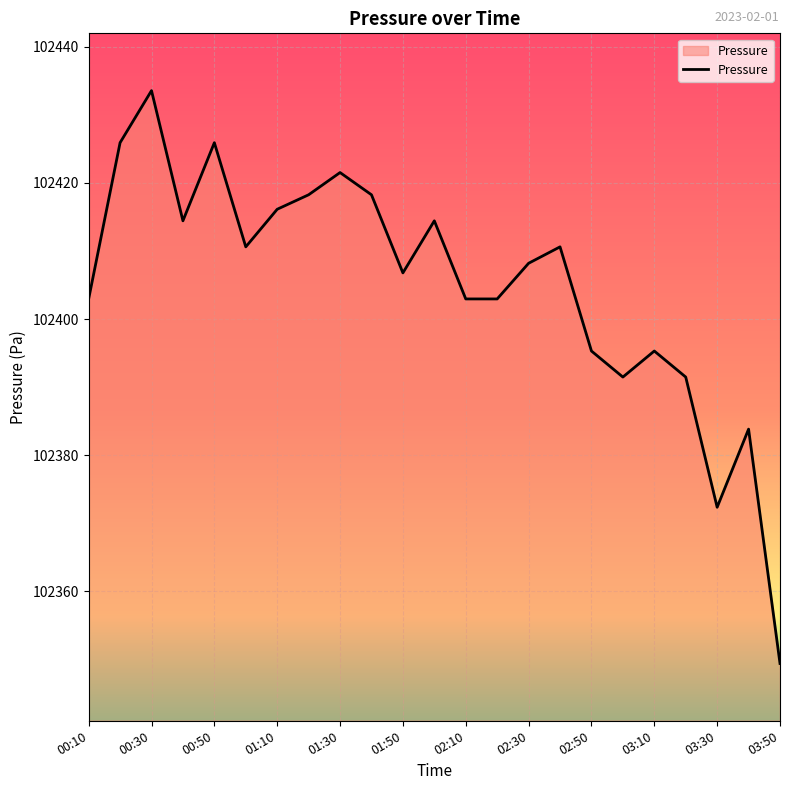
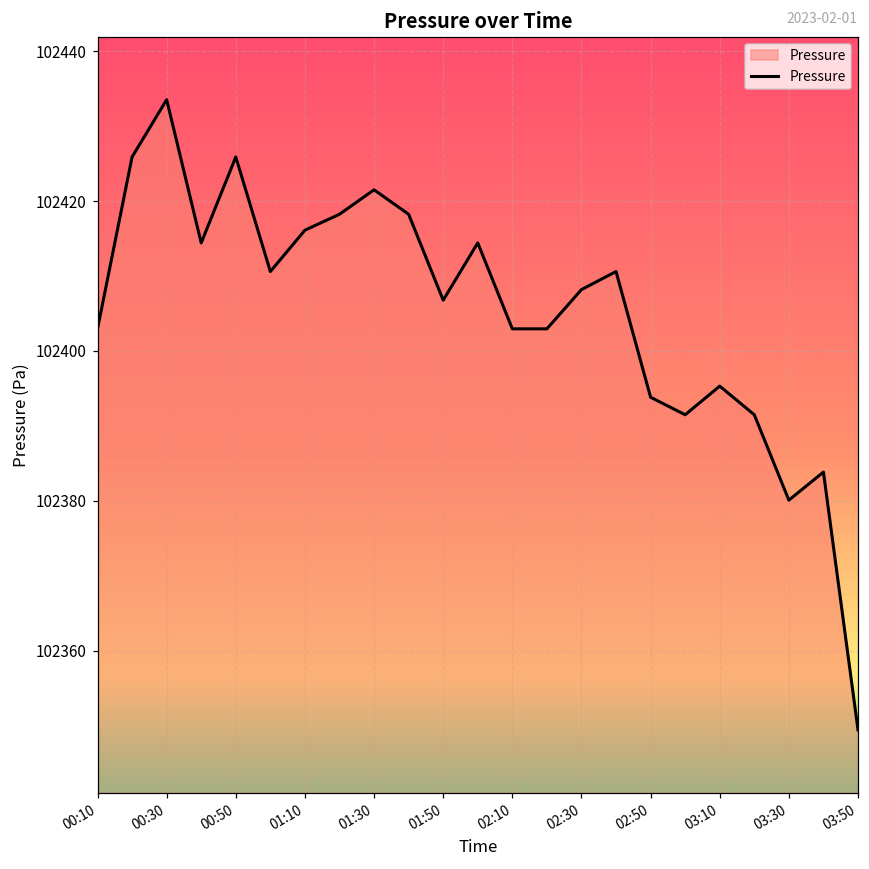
  {
    "00:10": 102403,
    "00:30": 102434,
    "00:50": 102426,
    "01:10": 102416,
    "01:30": 102422,
    "01:50": 102407,
    "02:10": 102403,
    "02:30": 102408,
-   "02:50": 102395,
+   "02:50": 102394,
    "03:10": 102395,
-   "03:30": 102372,
+   "03:30": 102380,
    "03:50": 102349
  }
